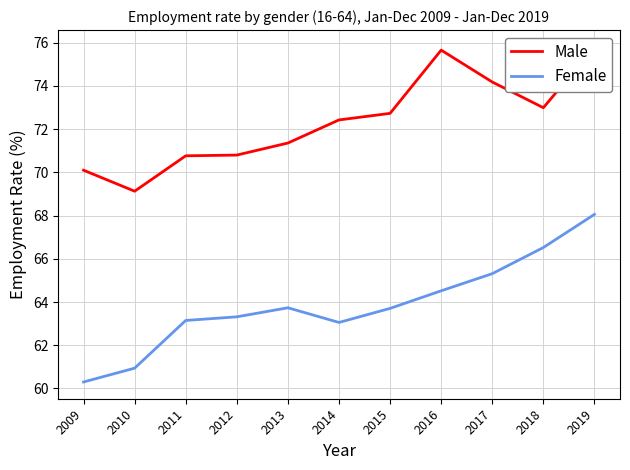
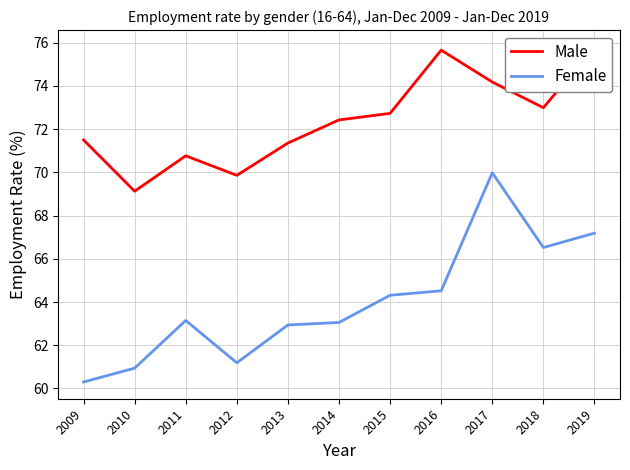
  {
    "Male": {
-     "2009": 70.1,
+     "2009": 71.5,
      "2010": 69.1,
      "2011": 70.8,
-     "2012": 70.8,
+     "2012": 69.9,
      "2013": 71.4,
      "2014": 72.4,
      "2015": 72.7,
      "2016": 75.7,
      "2017": 74.2,
      "2018": 73.0
    },
    "Female": {
      "2009": 60.3,
      "2010": 60.9,
      "2011": 63.1,
-     "2012": 63.3,
-     "2013": 63.7,
+     "2012": 61.2,
+     "2013": 62.9,
      "2014": 63.1,
-     "2015": 63.7,
+     "2015": 64.3,
      "2016": 64.5,
-     "2017": 65.3,
+     "2017": 70.0,
      "2018": 66.5,
-     "2019": 68.1
+     "2019": 67.2
    }
  }
